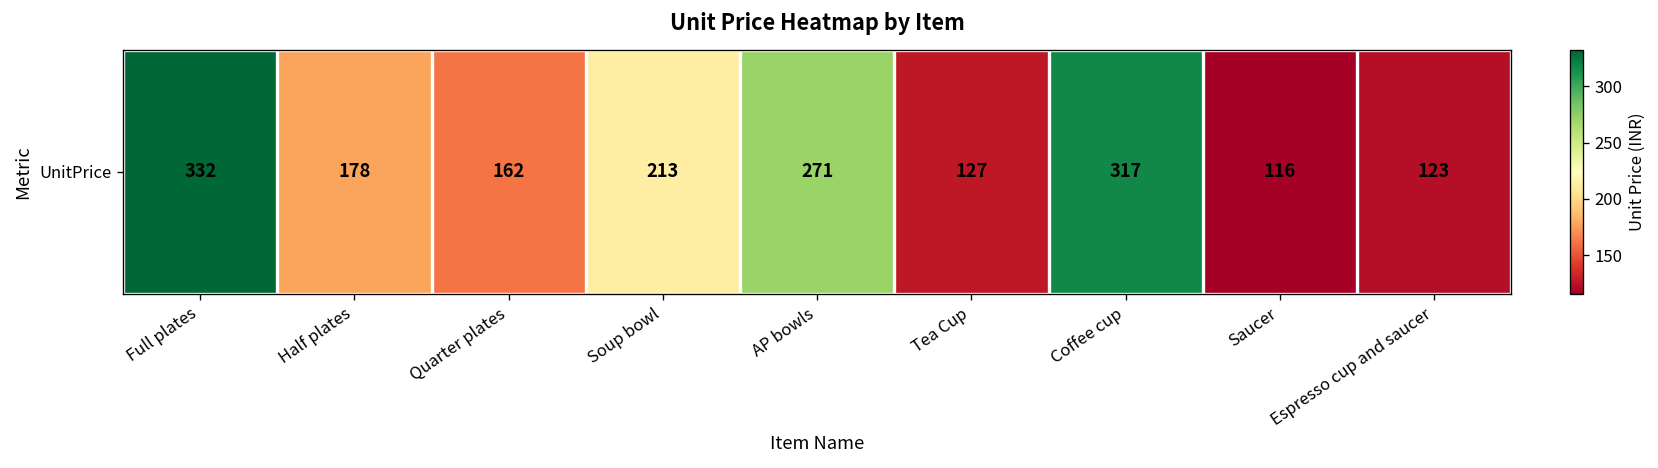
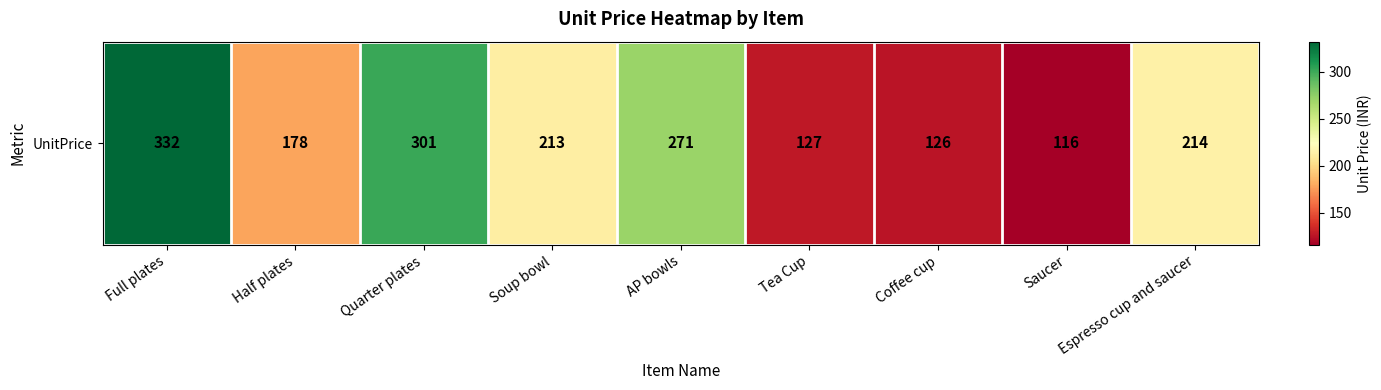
  {
    "UnitPrice": {
      "Full plates": 332,
      "Half plates": 178,
-     "Quarter plates": 162,
+     "Quarter plates": 301,
      "Soup bowl": 213,
      "AP bowls": 271,
      "Tea Cup": 127,
-     "Coffee cup": 317,
+     "Coffee cup": 126,
      "Saucer": 116,
-     "Espresso cup and saucer": 123
+     "Espresso cup and saucer": 214
    }
  }
